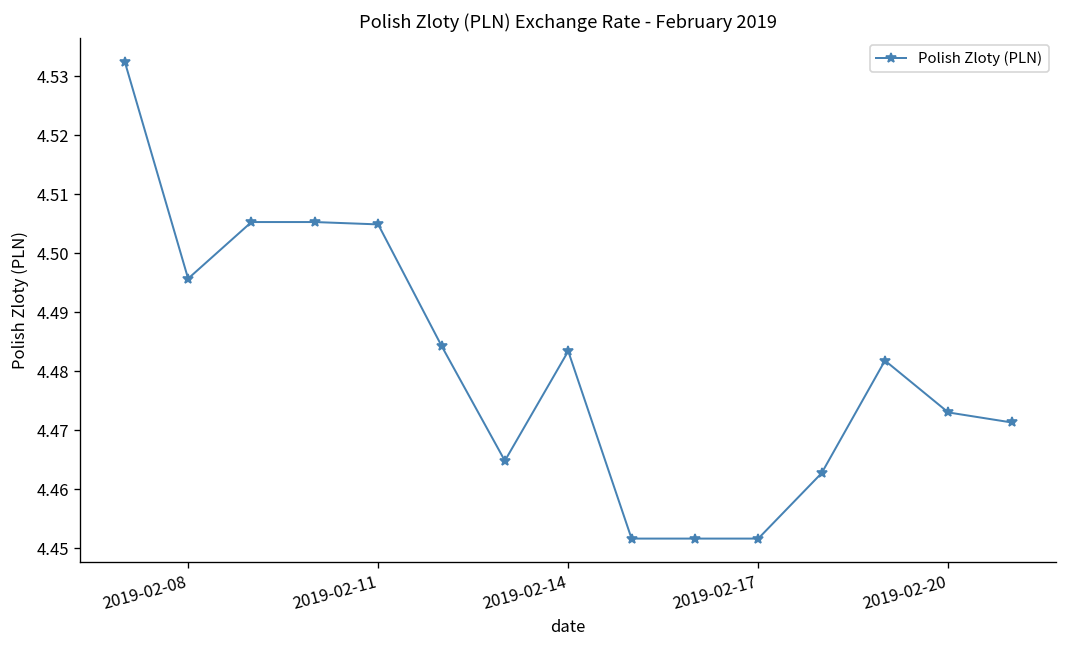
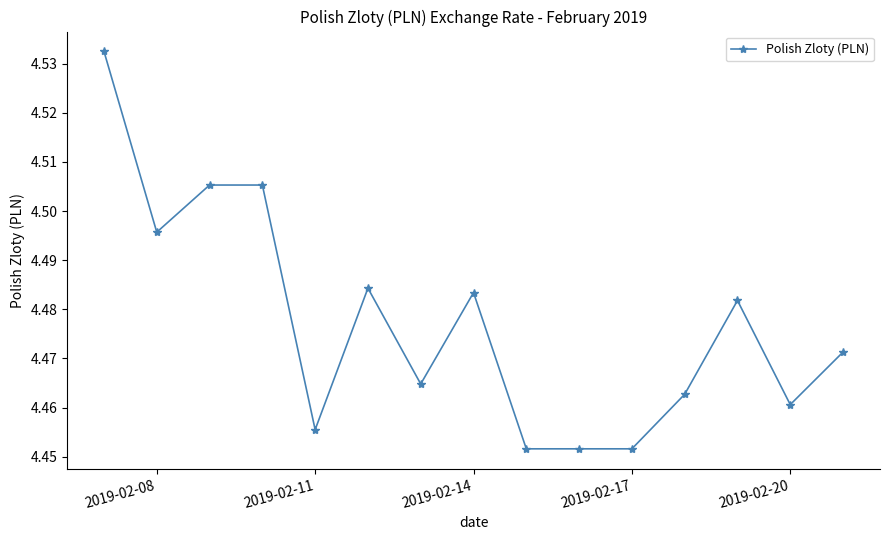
  {
    "2019-02-08": 4.496,
-   "2019-02-11": 4.505,
+   "2019-02-11": 4.456,
    "2019-02-14": 4.483,
    "2019-02-17": 4.452,
-   "2019-02-20": 4.473
+   "2019-02-20": 4.461
  }
